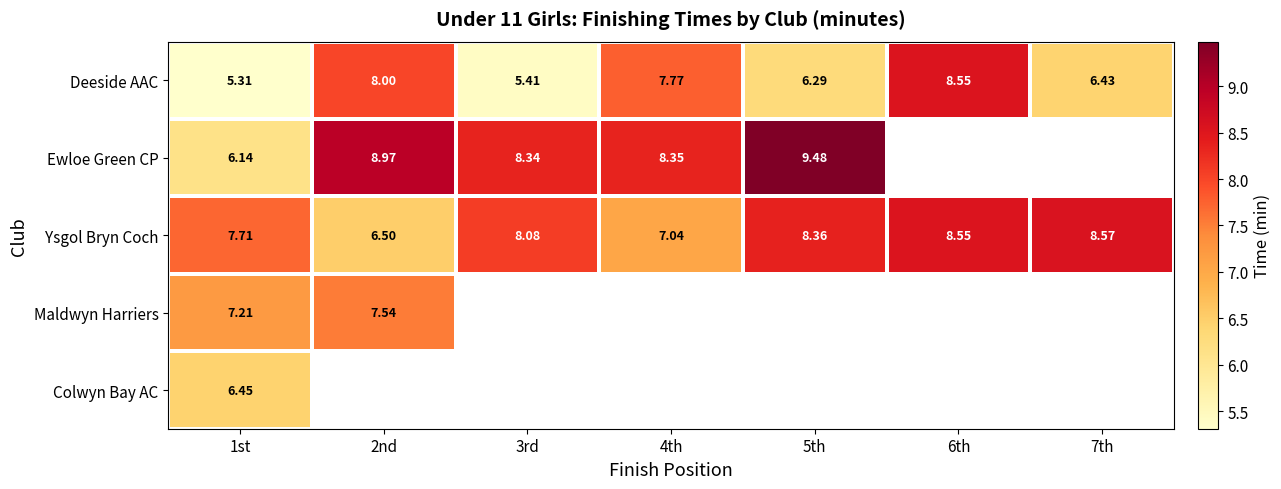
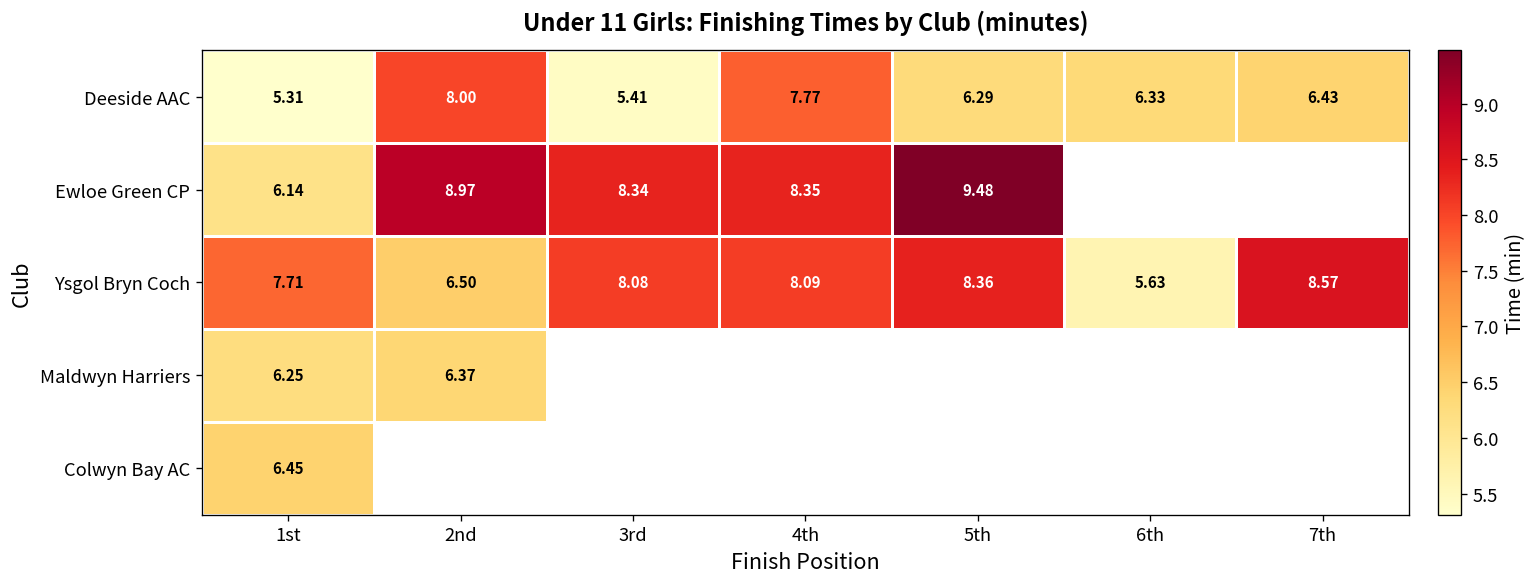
  {
    "Deeside AAC": {
      "1st": 5.31,
      "2nd": 8.00,
      "3rd": 5.41,
      "4th": 7.77,
      "5th": 6.29,
-     "6th": 8.55,
+     "6th": 6.33,
      "7th": 6.43
    },
    "Ewloe Green CP": {
      "1st": 6.14,
      "2nd": 8.97,
      "3rd": 8.34,
      "4th": 8.35,
      "5th": 9.48
    },
    "Ysgol Bryn Coch": {
      "1st": 7.71,
      "2nd": 6.50,
      "3rd": 8.08,
-     "4th": 7.04,
+     "4th": 8.09,
      "5th": 8.36,
-     "6th": 8.55,
+     "6th": 5.63,
      "7th": 8.57
    },
    "Maldwyn Harriers": {
-     "1st": 7.21,
-     "2nd": 7.54
+     "1st": 6.25,
+     "2nd": 6.37
    },
    "Colwyn Bay AC": {
      "1st": 6.45
    }
  }
